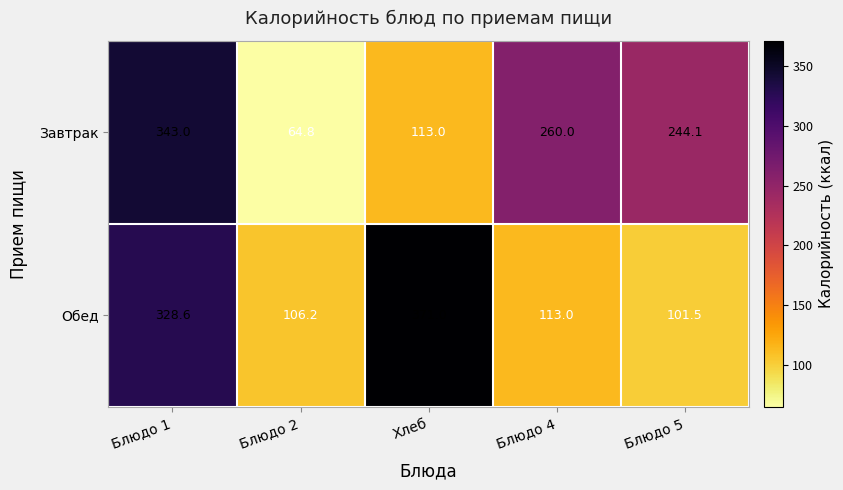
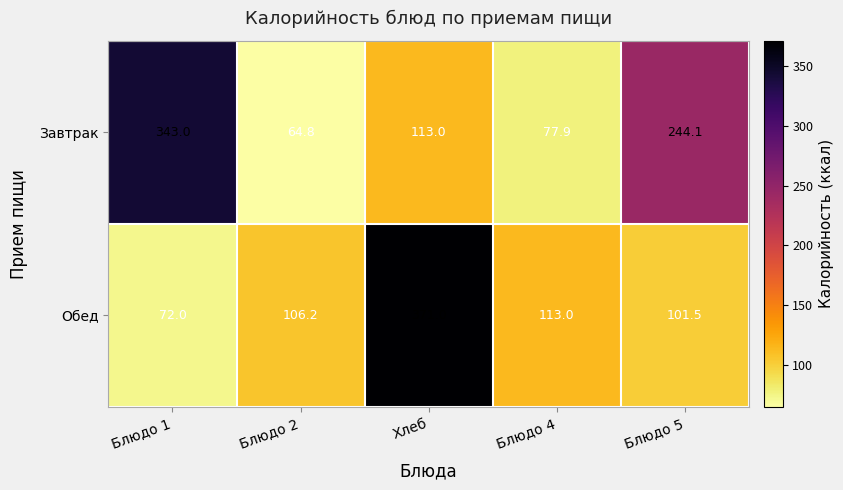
  {
    "Завтрак": {
      "Блюдо 1": 343.0,
      "Блюдо 2": 64.8,
      "Хлеб": 113.0,
-     "Блюдо 4": 260.0,
+     "Блюдо 4": 77.9,
      "Блюдо 5": 244.1
    },
    "Обед": {
-     "Блюдо 1": 328.6,
+     "Блюдо 1": 72.0,
      "Блюдо 2": 106.2,
      "Блюдо 4": 113.0,
      "Блюдо 5": 101.5
    }
  }
